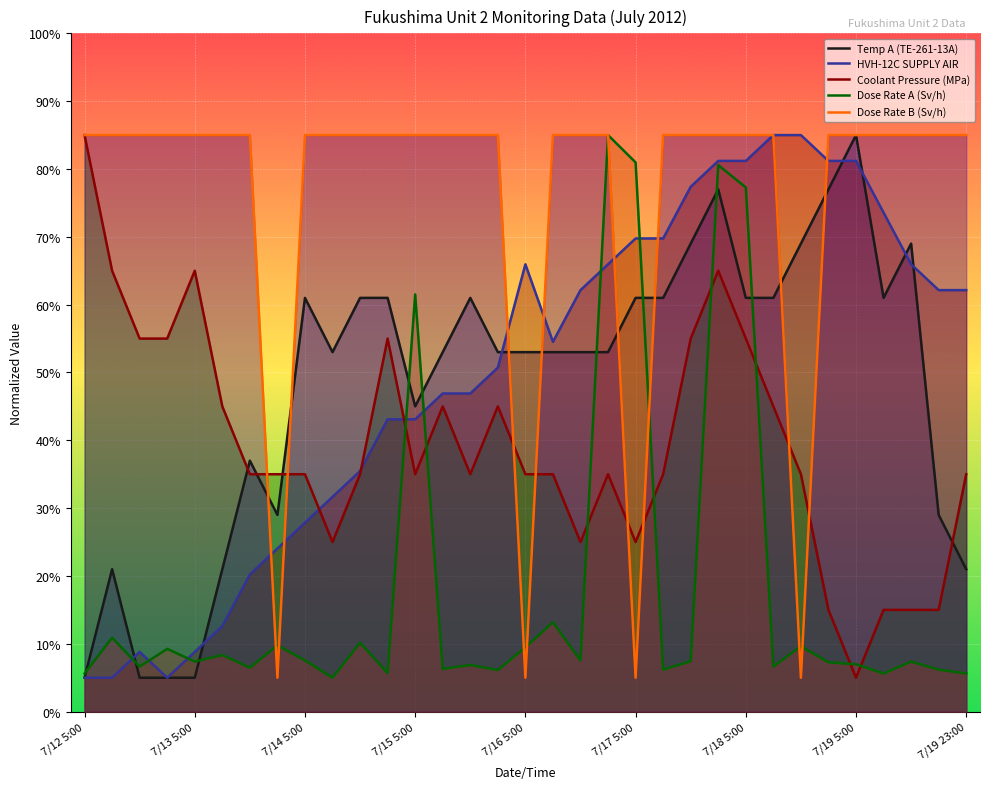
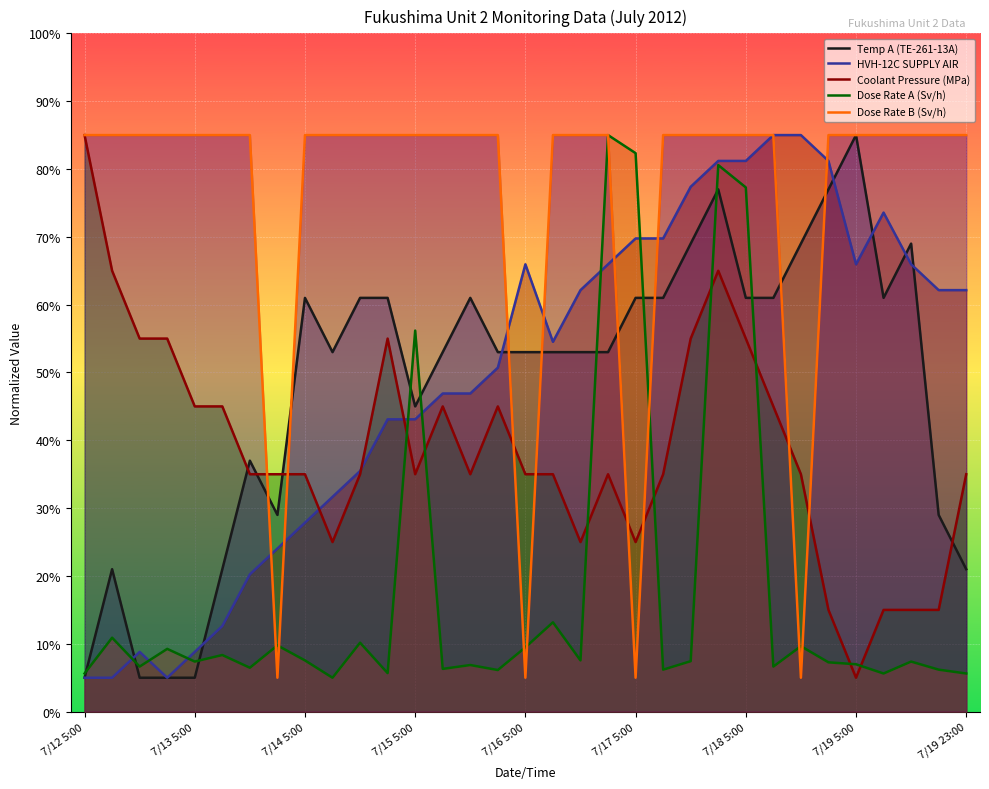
  {
    "Temp A (TE-261-13A)": {
      "7/13 5:00": "5%",
      "7/14 5:00": "61%",
      "7/15 5:00": "45%",
      "7/16 5:00": "53%",
      "7/17 5:00": "61%",
      "7/18 5:00": "61%"
    },
    "HVH-12C SUPPLY AIR": {
      "7/13 5:00": "9%",
      "7/14 5:00": "28%",
      "7/15 5:00": "43%",
      "7/16 5:00": "66%",
      "7/17 5:00": "70%",
      "7/18 5:00": "81%",
-     "7/19 5:00": "81%"
+     "7/19 5:00": "66%"
    },
    "Coolant Pressure (MPa)": {
-     "7/13 5:00": "65%",
+     "7/13 5:00": "45%",
      "7/14 5:00": "35%",
      "7/15 5:00": "35%",
      "7/16 5:00": "35%",
      "7/17 5:00": "25%",
      "7/18 5:00": "55%",
      "7/19 5:00": "5%"
    },
    "Dose Rate A (Sv/h)": {
      "7/12 5:00": "6%",
      "7/13 5:00": "7%",
      "7/14 5:00": "8%",
-     "7/15 5:00": "62%",
+     "7/15 5:00": "56%",
      "7/16 5:00": "9%",
-     "7/17 5:00": "81%",
+     "7/17 5:00": "82%",
      "7/18 5:00": "77%",
      "7/19 5:00": "7%"
    },
    "Dose Rate B (Sv/h)": {
      "7/13 5:00": "85%",
      "7/14 5:00": "85%",
      "7/15 5:00": "85%",
      "7/16 5:00": "5%",
      "7/17 5:00": "5%",
      "7/18 5:00": "85%"
    }
  }
